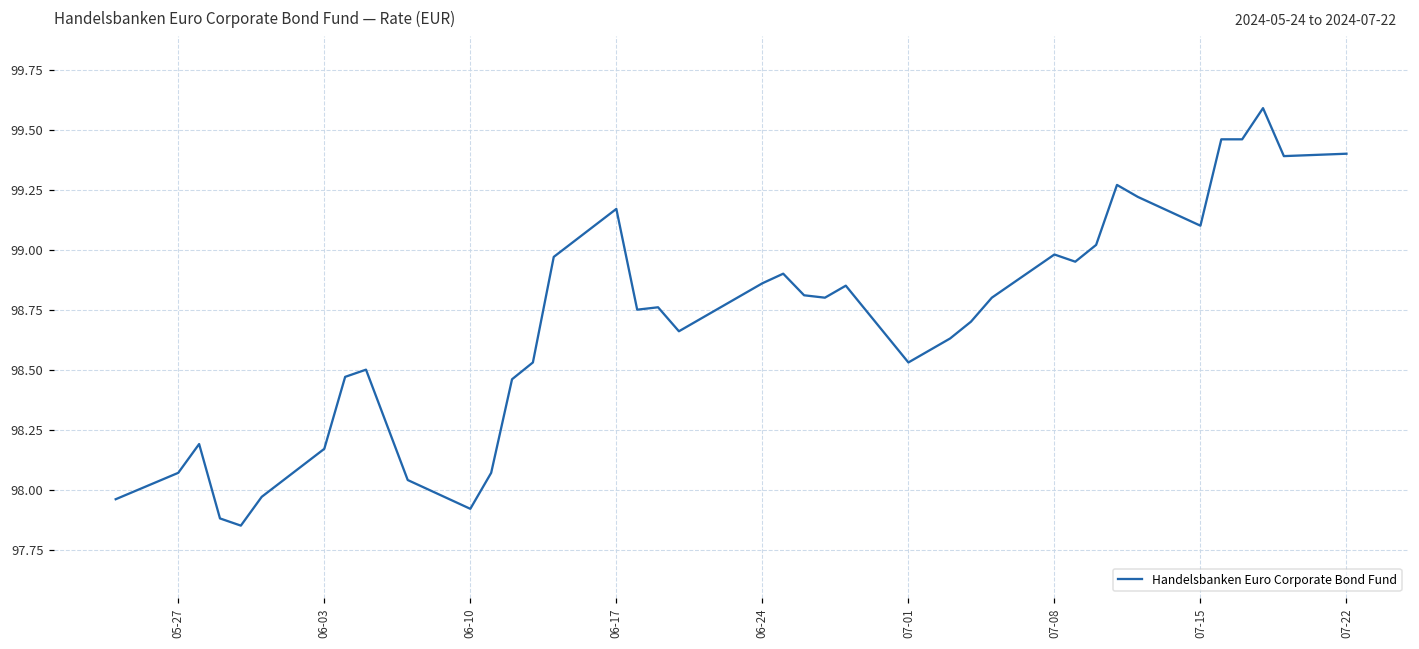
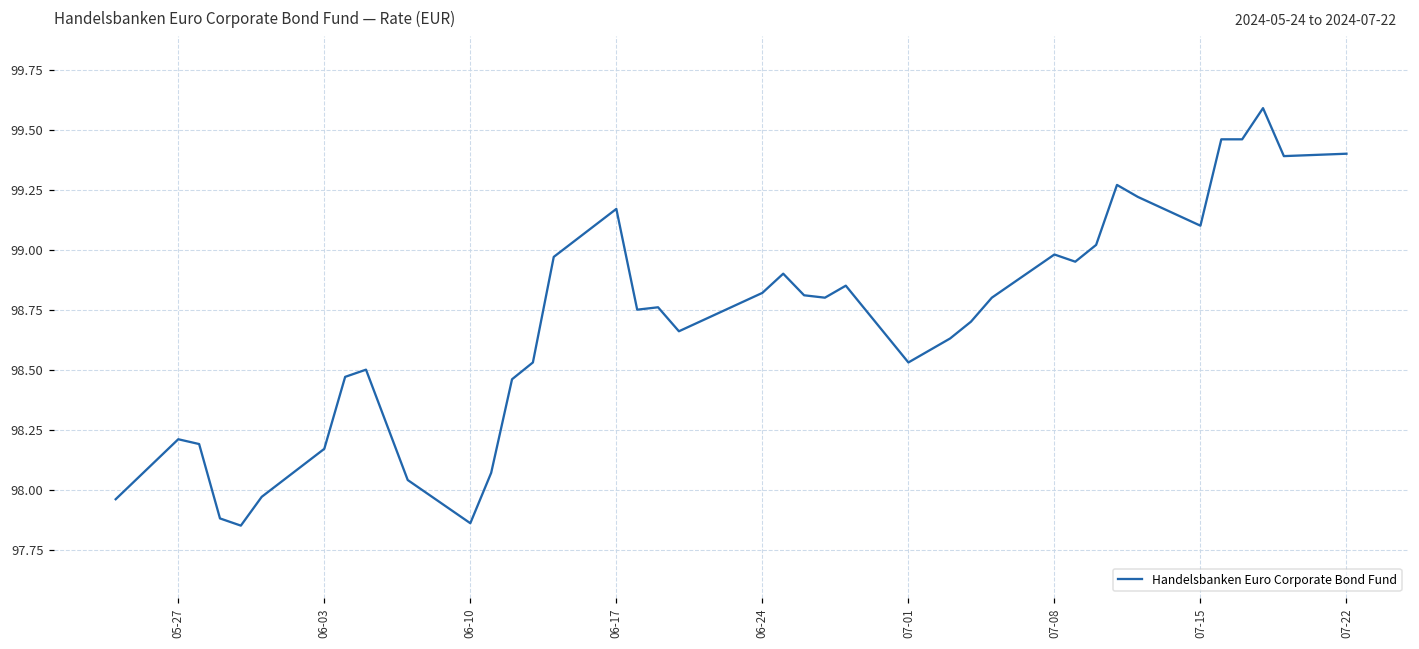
  {
-   "05-27": 98.07,
+   "05-27": 98.21,
    "06-03": 98.17,
-   "06-10": 97.92,
+   "06-10": 97.86,
    "06-17": 99.17,
-   "06-24": 98.86,
+   "06-24": 98.82,
    "07-01": 98.53,
    "07-08": 98.98,
    "07-15": 99.10,
    "07-22": 99.40
  }
